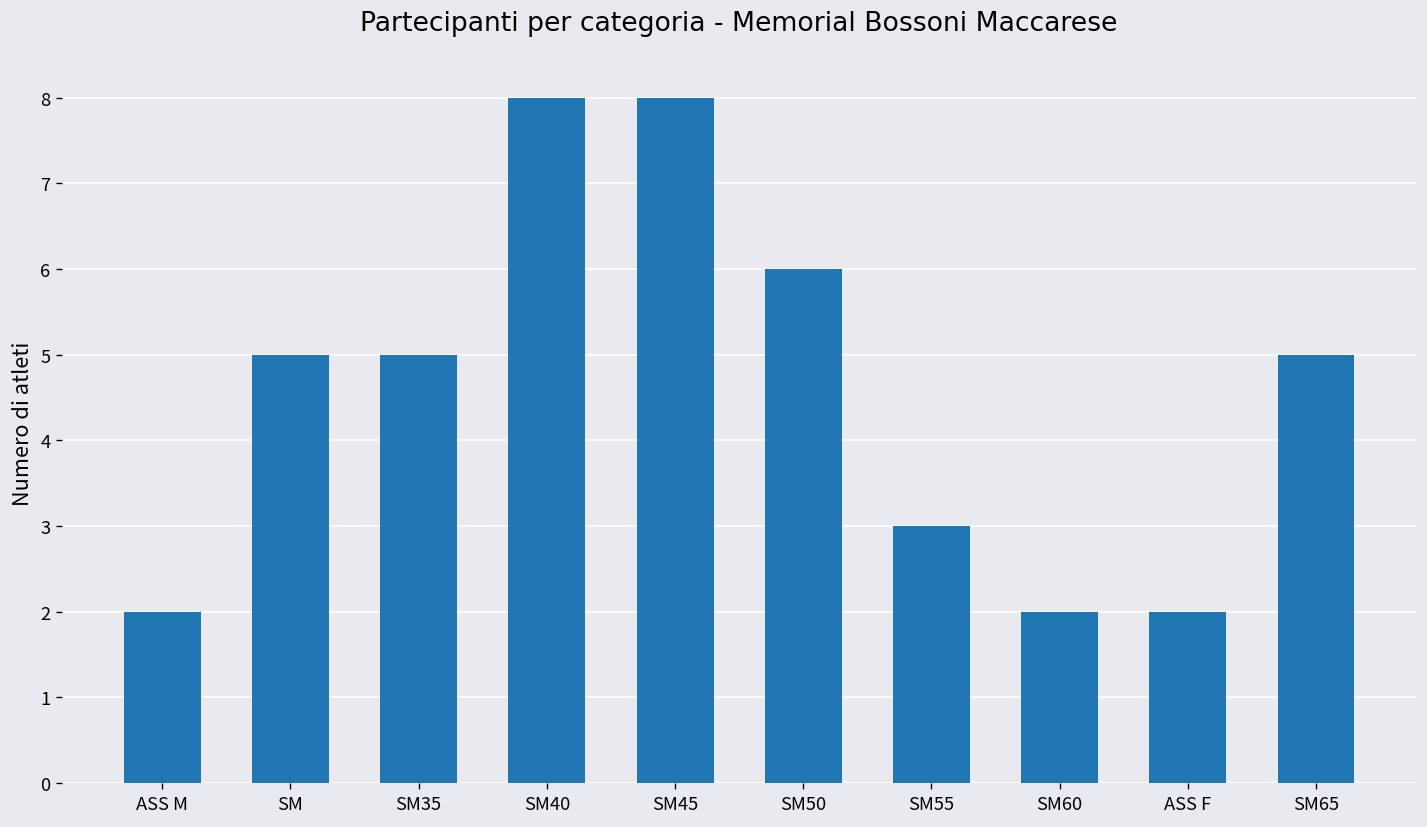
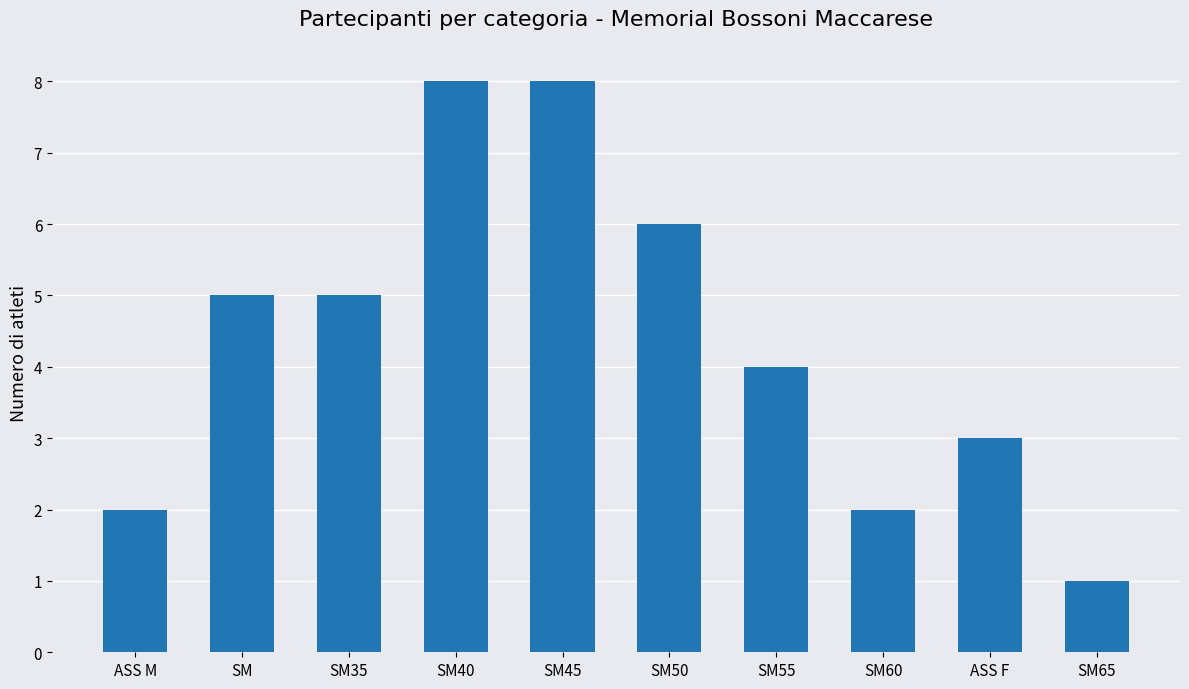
  {
    "ASS M": 2,
    "SM": 5,
    "SM35": 5,
    "SM40": 8,
    "SM45": 8,
    "SM50": 6,
-   "SM55": 3,
+   "SM55": 4,
    "SM60": 2,
-   "ASS F": 2,
-   "SM65": 5
+   "ASS F": 3,
+   "SM65": 1
  }
